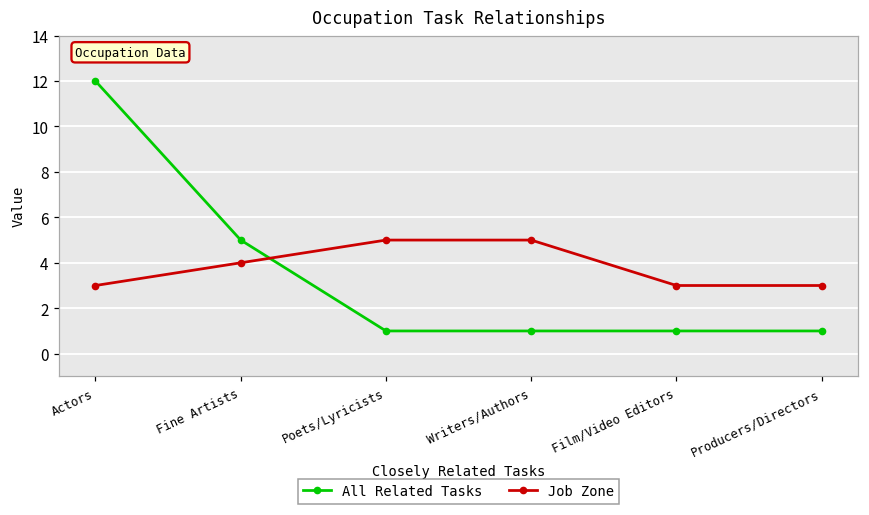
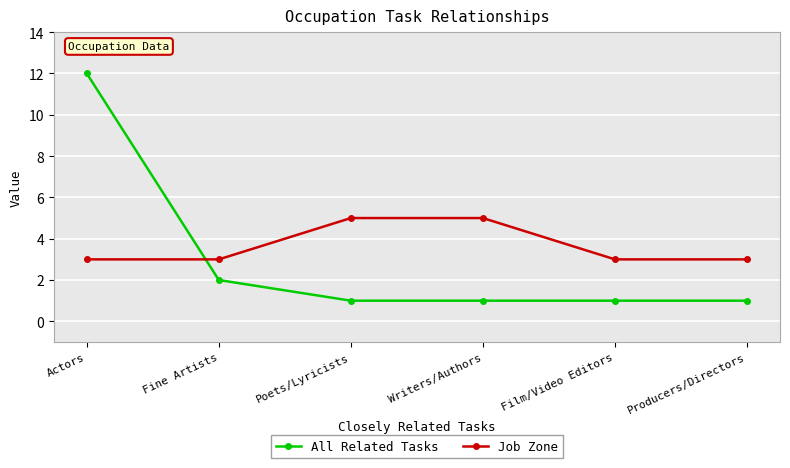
  {
    "All Related Tasks": {
      "Actors": 12,
-     "Fine Artists": 5,
+     "Fine Artists": 2,
      "Poets/Lyricists": 1,
      "Writers/Authors": 1,
      "Film/Video Editors": 1,
      "Producers/Directors": 1
    },
    "Job Zone": {
      "Actors": 3,
-     "Fine Artists": 4,
+     "Fine Artists": 3,
      "Poets/Lyricists": 5,
      "Writers/Authors": 5,
      "Film/Video Editors": 3,
      "Producers/Directors": 3
    }
  }
